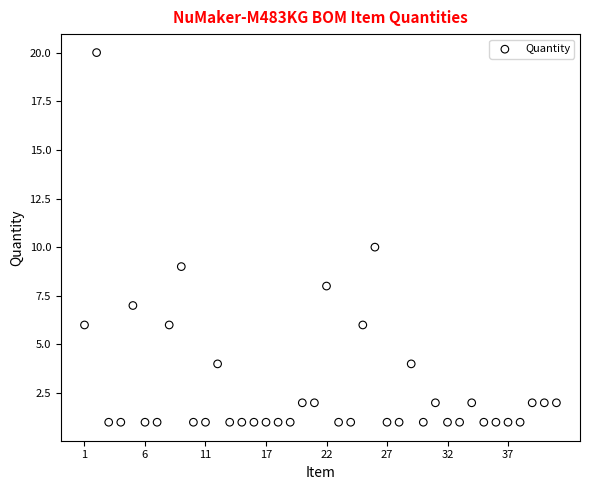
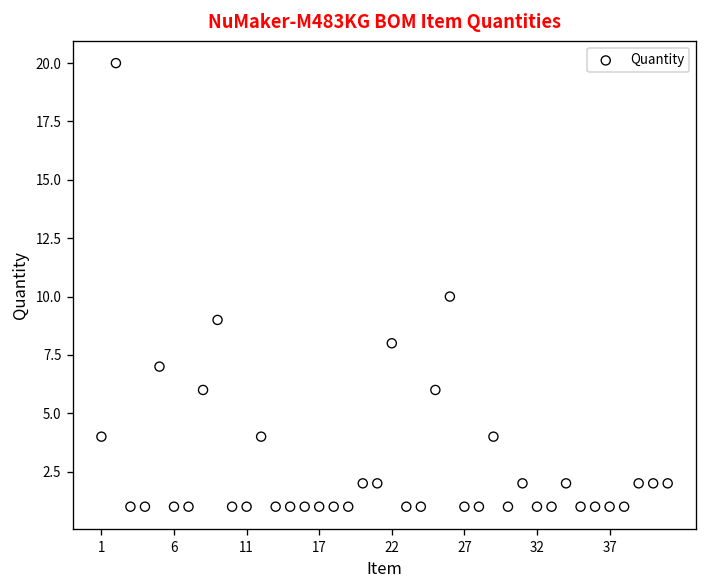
  {
-   "1": 6
+   "1": 4
  }
